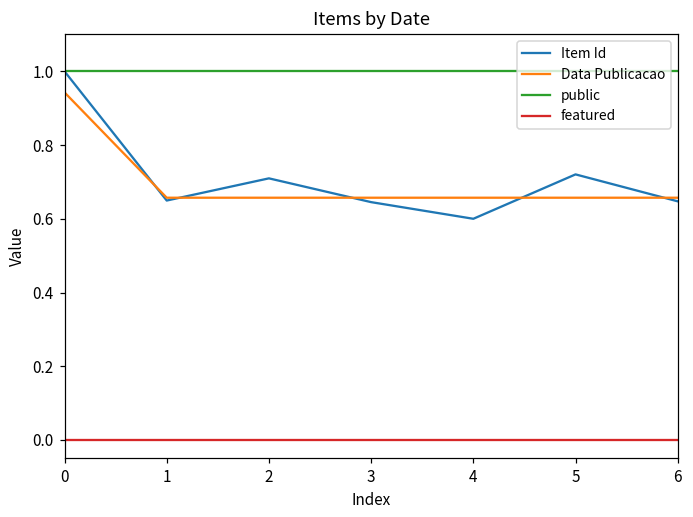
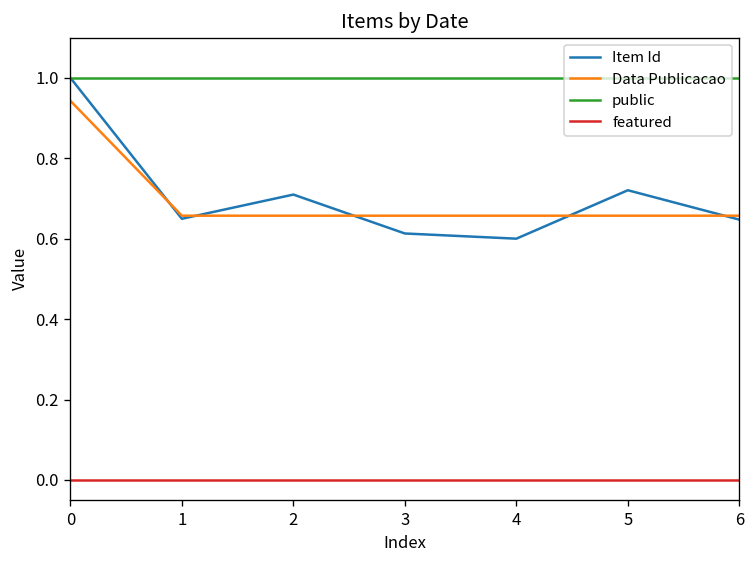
  {
    "Item Id": {
      "1": 0.65,
      "2": 0.71,
-     "3": 0.65,
+     "3": 0.61,
      "4": 0.60,
      "5": 0.72,
      "6": 0.65
    },
    "Data Publicacao": {
      "0": 0.94,
      "1": 0.66,
      "2": 0.66,
      "3": 0.66,
      "4": 0.66,
      "5": 0.66,
      "6": 0.66
    },
    "public": {
      "1": 1.00,
      "2": 1.00,
      "3": 1.00,
      "4": 1.00,
      "6": 1.00
    },
    "featured": {
      "0": 0.00,
      "1": 0.00,
      "2": 0.00,
      "3": 0.00,
      "4": 0.00,
      "5": 0.00,
      "6": 0.00
    }
  }
